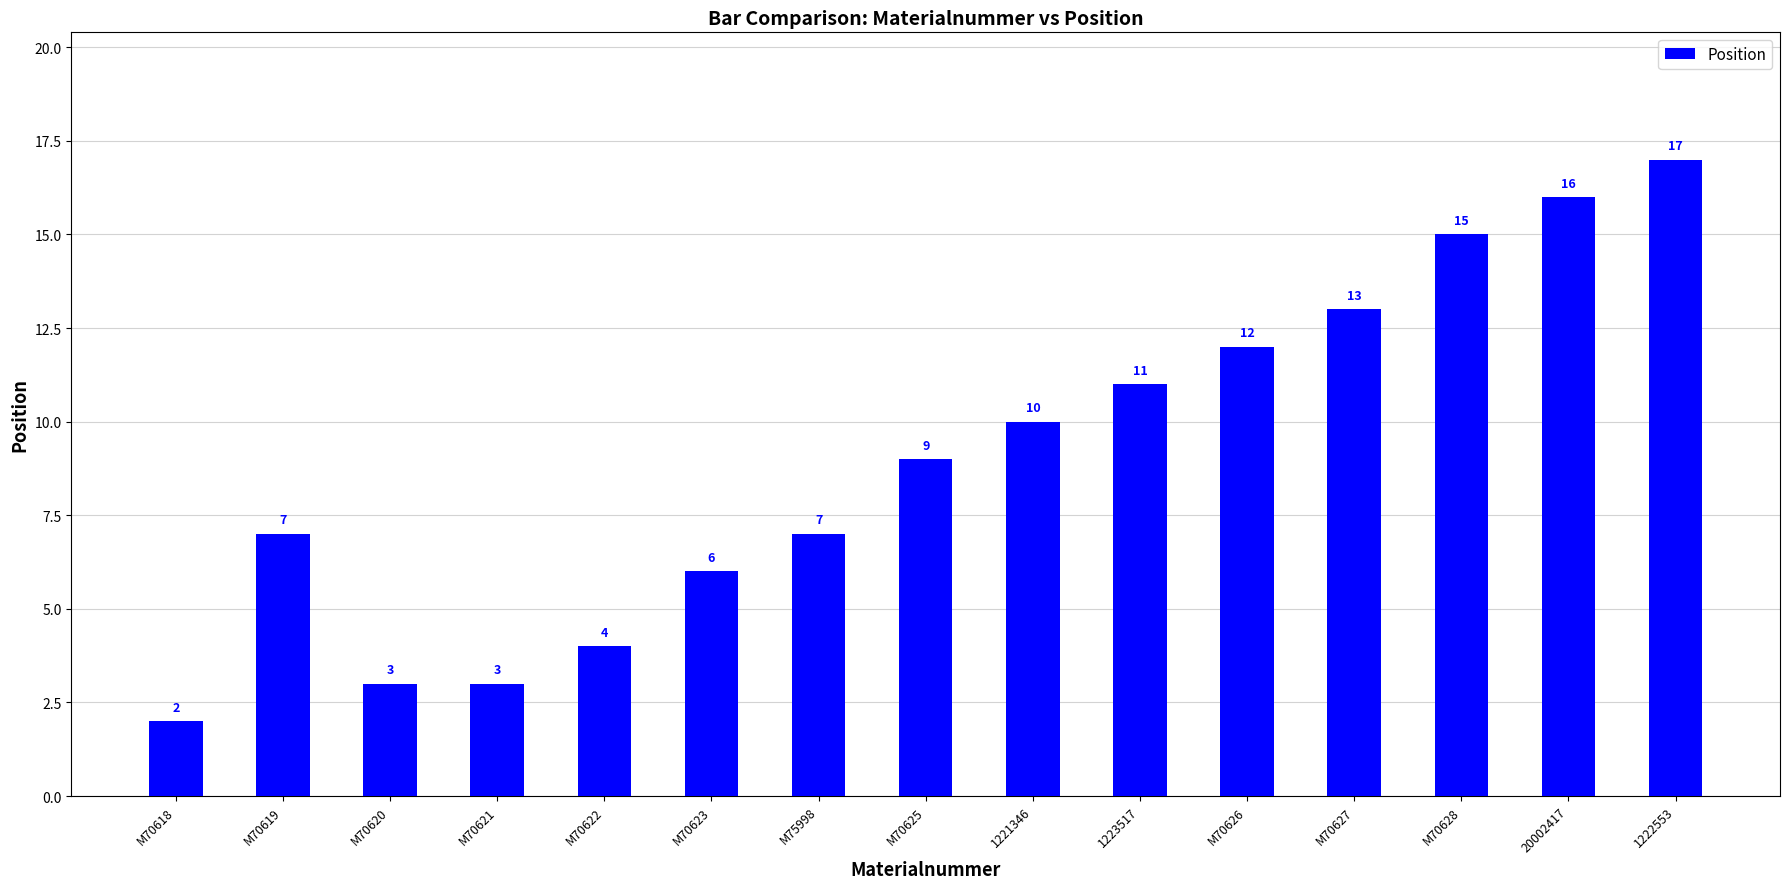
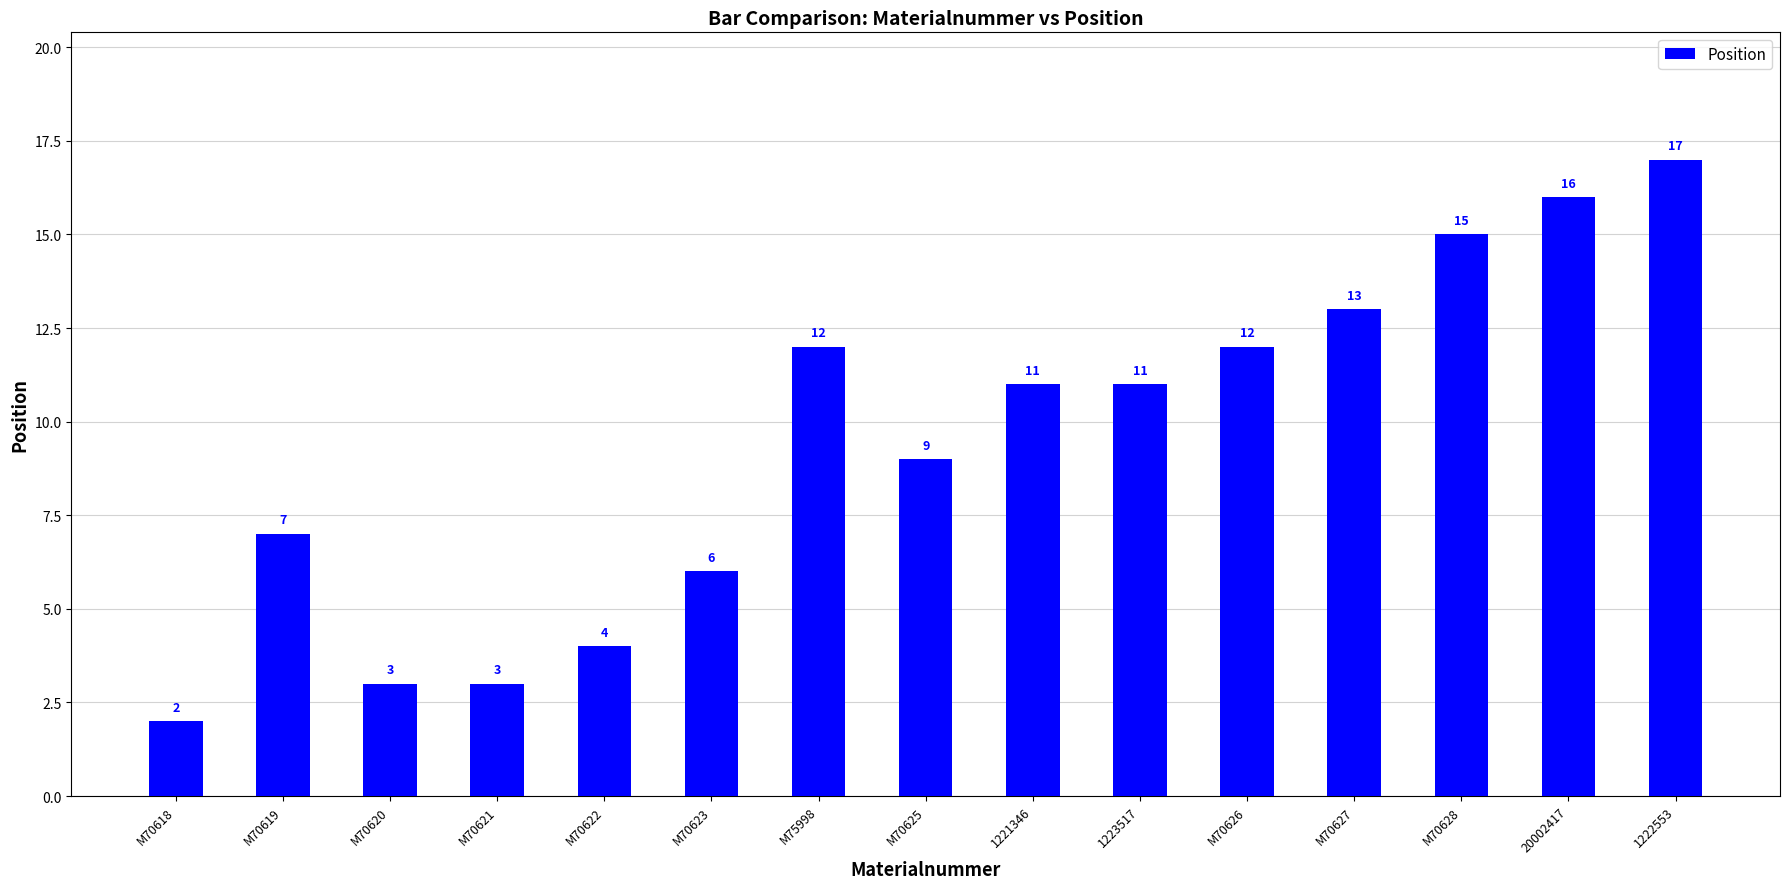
  {
    "M70618": 2,
    "M70619": 7,
    "M70620": 3,
    "M70621": 3,
    "M70622": 4,
    "M70623": 6,
-   "M75998": 7,
+   "M75998": 12,
    "M70625": 9,
-   "1221346": 10,
+   "1221346": 11,
    "1223517": 11,
    "M70626": 12,
    "M70627": 13,
    "M70628": 15,
    "20002417": 16,
    "1222553": 17
  }
